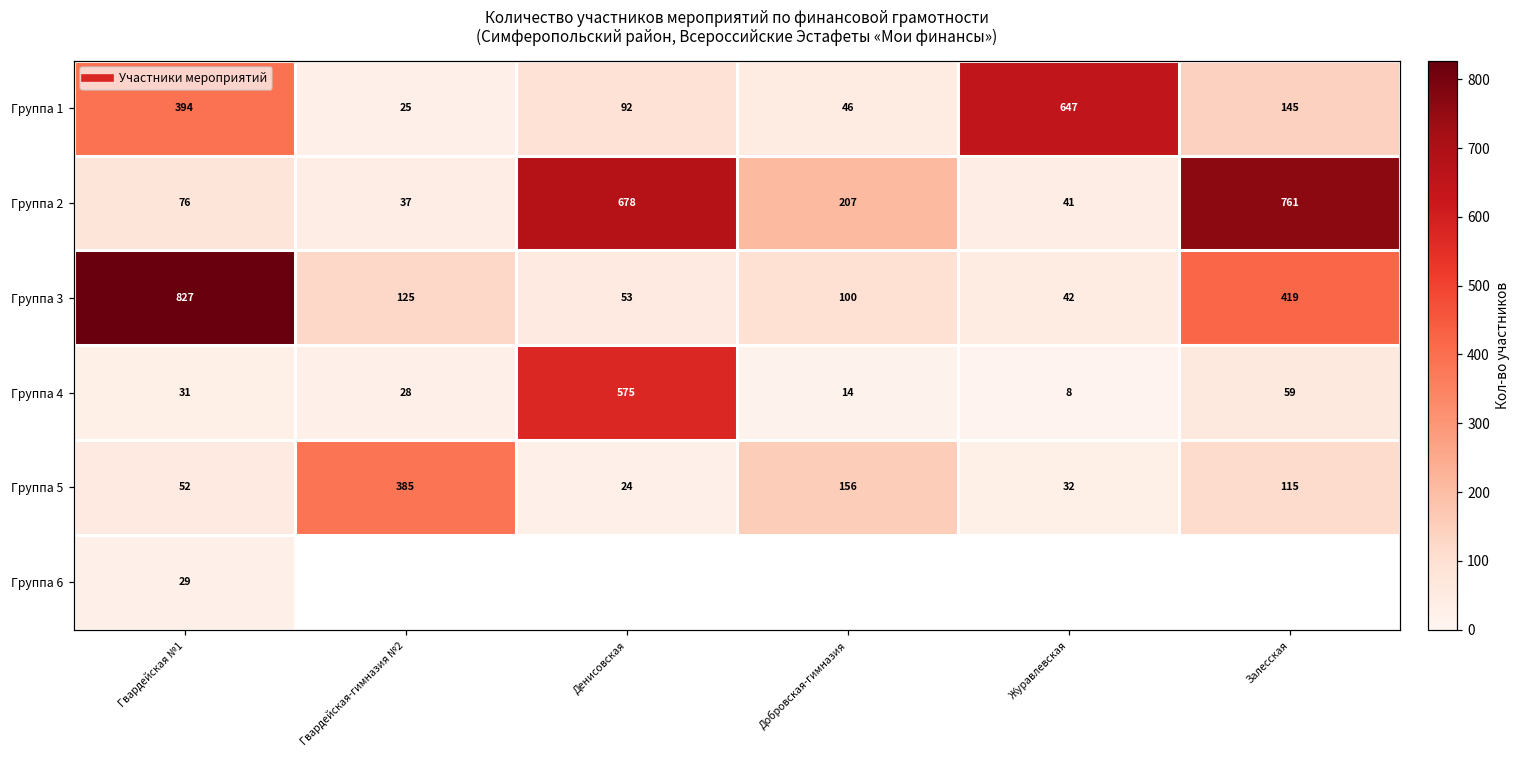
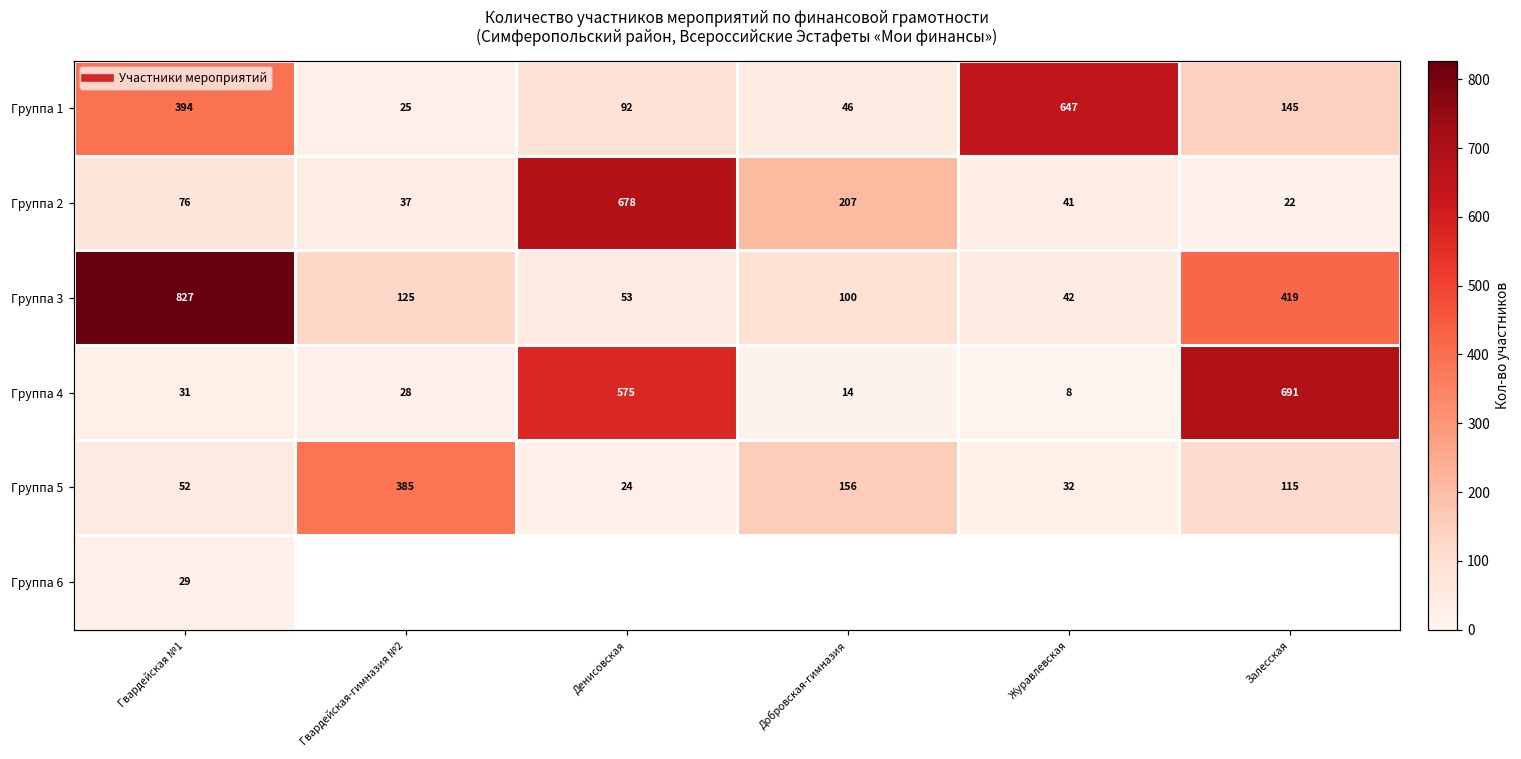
  {
    "Группа 1": {
      "Гвардейская №1": 394,
      "Гвардейская-гимназия №2": 25,
      "Денисовская": 92,
      "Добровская-гимназия": 46,
      "Журавлевская": 647,
      "Залесская": 145
    },
    "Группа 2": {
      "Гвардейская №1": 76,
      "Гвардейская-гимназия №2": 37,
      "Денисовская": 678,
      "Добровская-гимназия": 207,
      "Журавлевская": 41,
-     "Залесская": 761
+     "Залесская": 22
    },
    "Группа 3": {
      "Гвардейская №1": 827,
      "Гвардейская-гимназия №2": 125,
      "Денисовская": 53,
      "Добровская-гимназия": 100,
      "Журавлевская": 42,
      "Залесская": 419
    },
    "Группа 4": {
      "Гвардейская №1": 31,
      "Гвардейская-гимназия №2": 28,
      "Денисовская": 575,
      "Добровская-гимназия": 14,
      "Журавлевская": 8,
-     "Залесская": 59
+     "Залесская": 691
    },
    "Группа 5": {
      "Гвардейская №1": 52,
      "Гвардейская-гимназия №2": 385,
      "Денисовская": 24,
      "Добровская-гимназия": 156,
      "Журавлевская": 32,
      "Залесская": 115
    },
    "Группа 6": {
      "Гвардейская №1": 29
    }
  }
